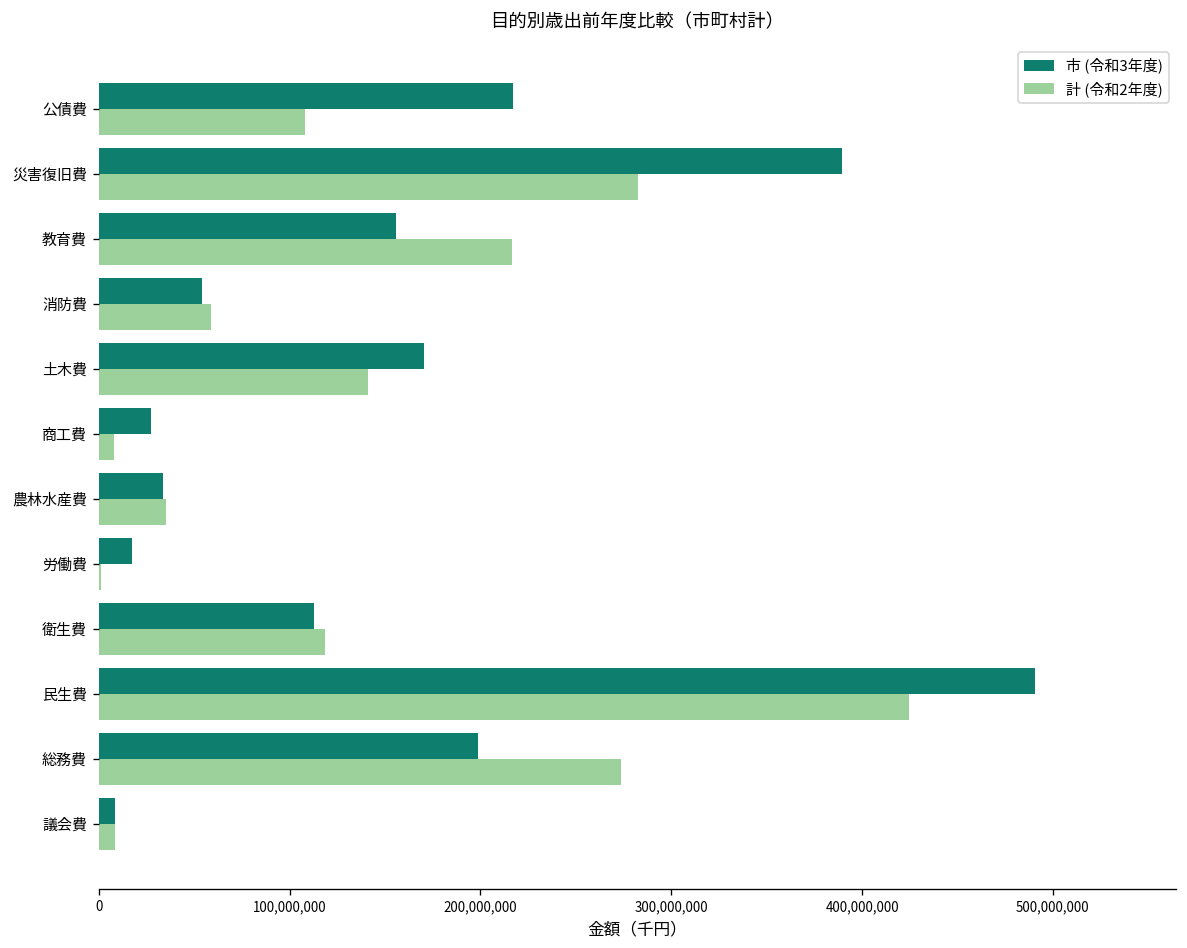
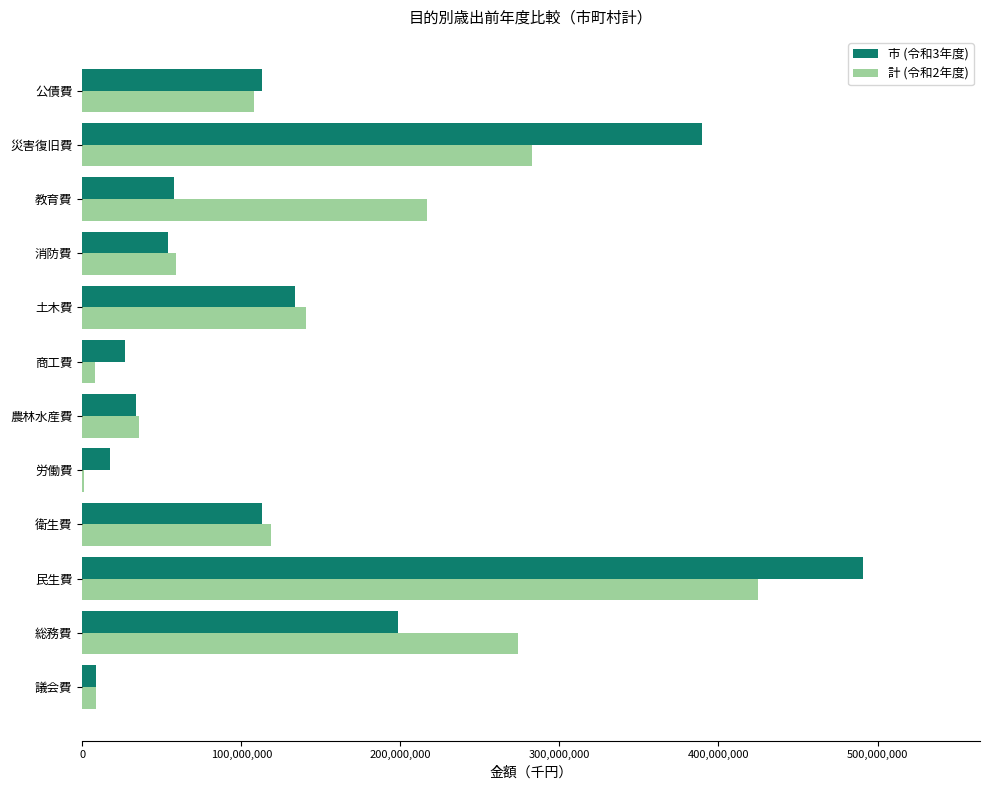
  {
    "市 (令和3年度)": {
-     "公債費": "217,000,000",
+     "公債費": "113,000,000",
      "災害復旧費": "389,000,000",
-     "教育費": "156,000,000",
+     "教育費": "58,000,000",
      "消防費": "54,000,000",
-     "土木費": "170,000,000",
+     "土木費": "134,000,000",
      "商工費": "27,000,000",
      "農林水産費": "34,000,000",
      "労働費": "18,000,000",
      "衛生費": "113,000,000",
      "民生費": "491,000,000",
      "総務費": "199,000,000",
      "議会費": "9,000,000"
    },
    "計 (令和2年度)": {
      "公債費": "108,000,000",
      "災害復旧費": "283,000,000",
      "教育費": "217,000,000",
      "消防費": "59,000,000",
      "土木費": "141,000,000",
      "商工費": "8,000,000",
      "農林水産費": "36,000,000",
      "衛生費": "119,000,000",
      "民生費": "425,000,000",
      "総務費": "274,000,000",
      "議会費": "9,000,000"
    }
  }
